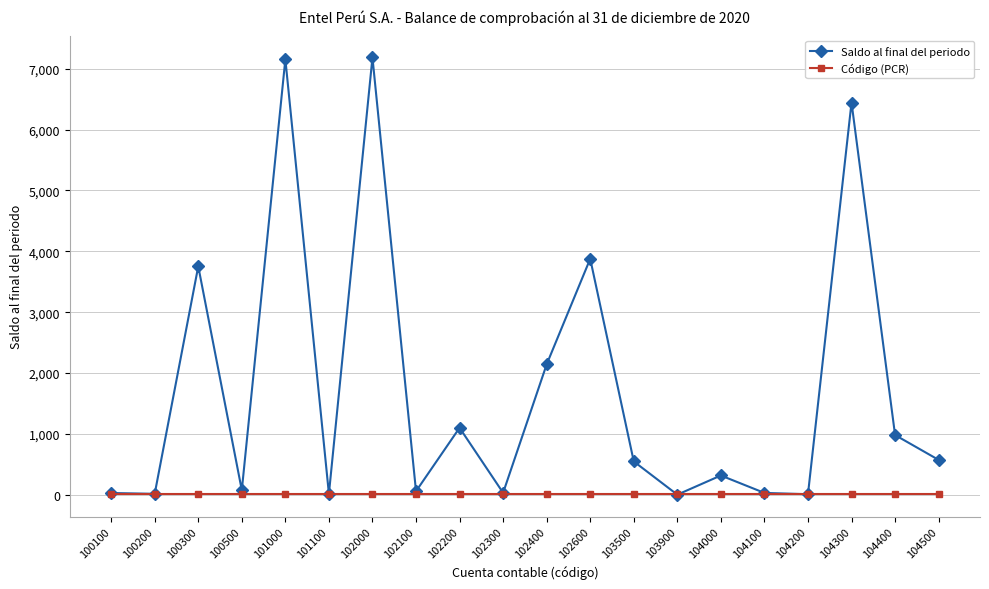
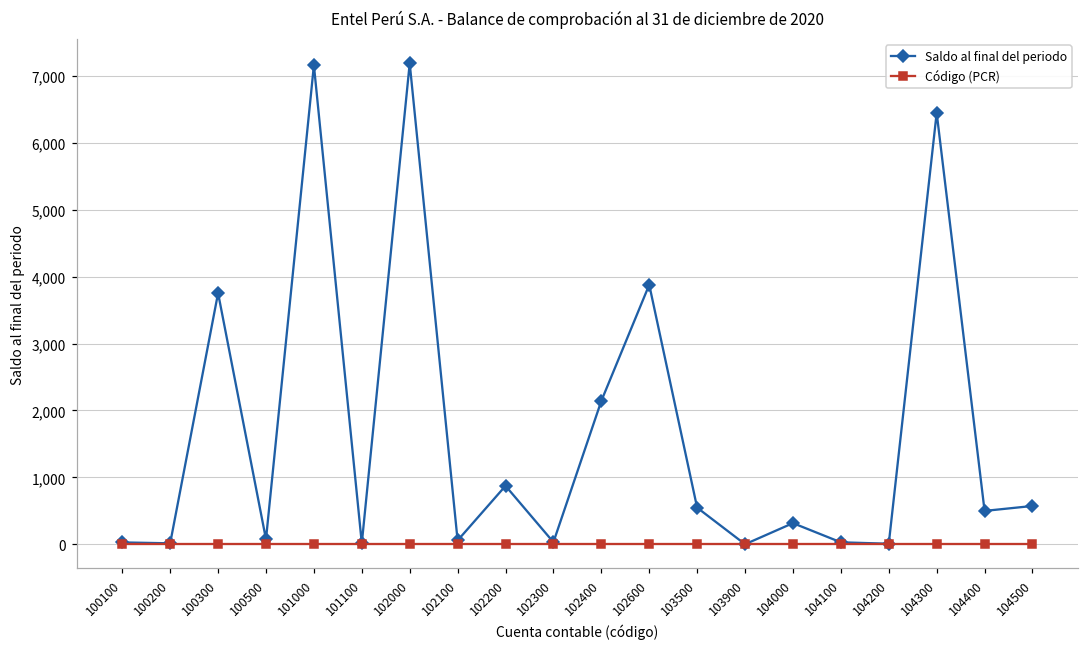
  {
    "Saldo al final del periodo": {
      "100300": "3,800",
      "100500": "100",
      "101000": "7,200",
      "102000": "7,200",
      "102100": "100",
-     "102200": "1,100",
+     "102200": "900",
      "102400": "2,100",
      "102600": "3,900",
      "103500": "500",
      "104000": "300",
      "104300": "6,400",
-     "104400": "1,000",
+     "104400": "500",
      "104500": "600"
    },
    "Código (PCR)": {
      "100300": "0",
      "100500": "0",
      "101000": "0",
      "102000": "0",
      "102100": "0",
      "102200": "0",
      "102400": "0",
      "102600": "0",
      "103500": "0",
      "104000": "0",
      "104300": "0",
      "104400": "0",
      "104500": "0"
    }
  }
